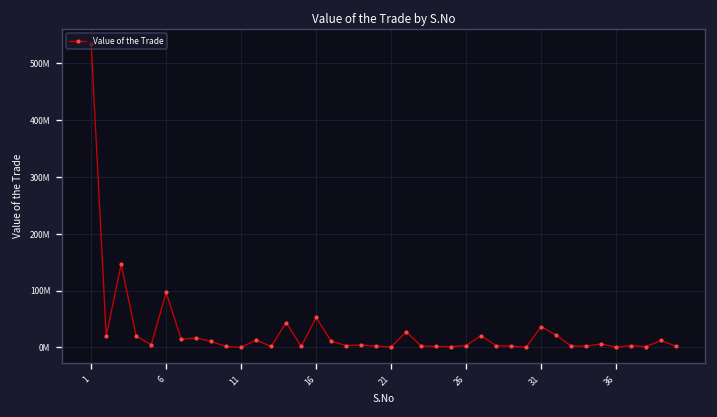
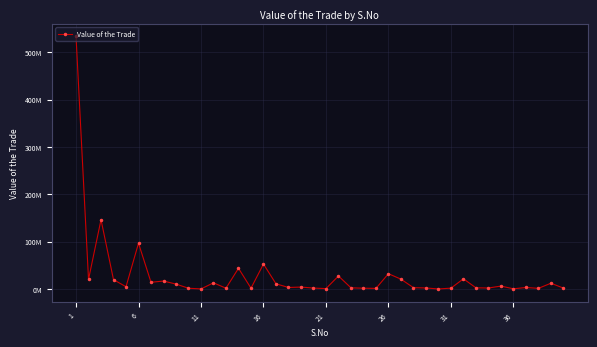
  {
    "6": 100000000,
    "11": 0,
    "16": 50000000,
    "21": 0,
-   "26": 0,
-   "31": 40000000,
+   "26": 30000000,
+   "31": 0,
    "36": 0
  }
